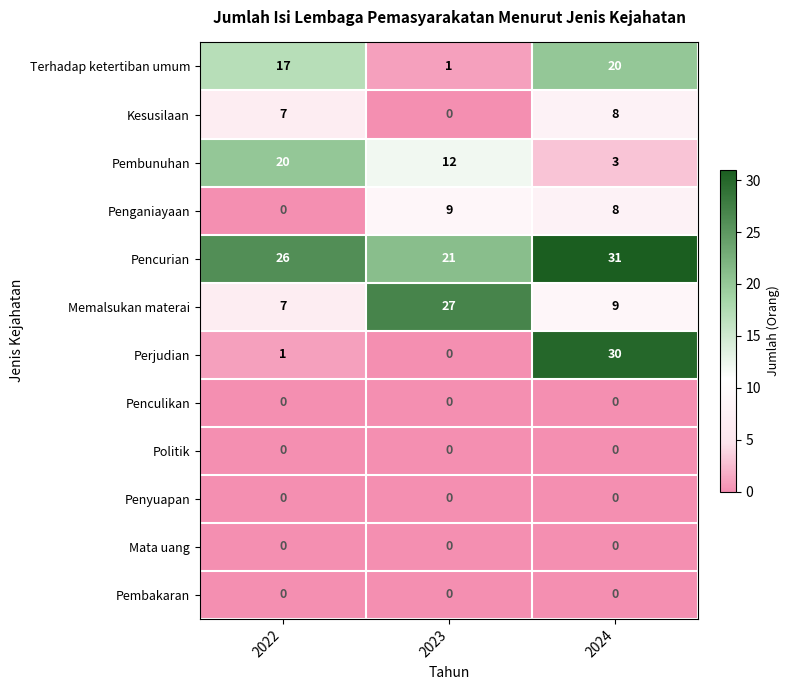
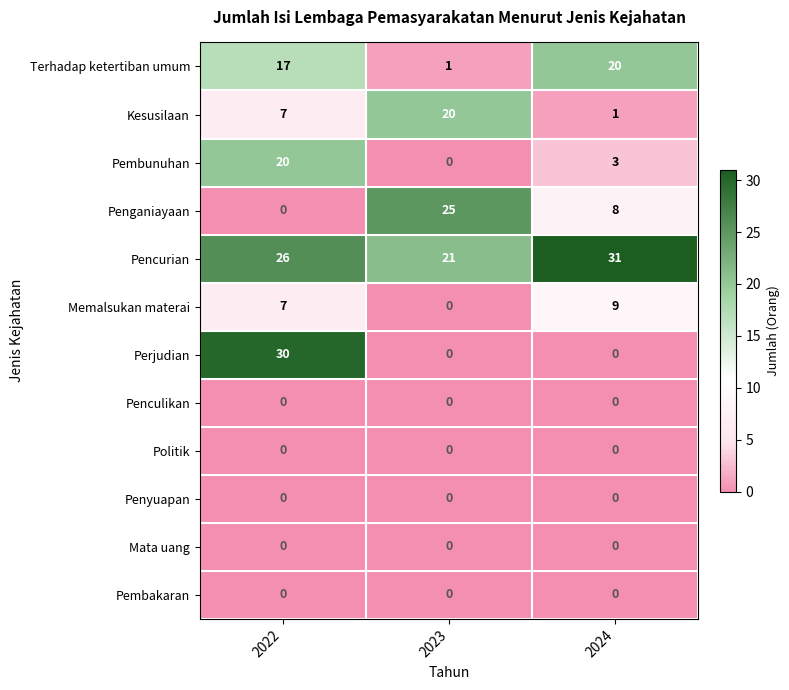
  {
    "Terhadap ketertiban umum": {
      "2022": 17,
      "2023": 1,
      "2024": 20
    },
    "Kesusilaan": {
      "2022": 7,
-     "2023": 0,
-     "2024": 8
+     "2023": 20,
+     "2024": 1
    },
    "Pembunuhan": {
      "2022": 20,
-     "2023": 12,
+     "2023": 0,
      "2024": 3
    },
    "Penganiayaan": {
      "2022": 0,
-     "2023": 9,
+     "2023": 25,
      "2024": 8
    },
    "Pencurian": {
      "2022": 26,
      "2023": 21,
      "2024": 31
    },
    "Memalsukan materai": {
      "2022": 7,
-     "2023": 27,
+     "2023": 0,
      "2024": 9
    },
    "Perjudian": {
-     "2022": 1,
+     "2022": 30,
      "2023": 0,
-     "2024": 30
+     "2024": 0
    },
    "Penculikan": {
      "2022": 0,
      "2023": 0,
      "2024": 0
    },
    "Politik": {
      "2022": 0,
      "2023": 0,
      "2024": 0
    },
    "Penyuapan": {
      "2022": 0,
      "2023": 0,
      "2024": 0
    },
    "Mata uang": {
      "2022": 0,
      "2023": 0,
      "2024": 0
    },
    "Pembakaran": {
      "2022": 0,
      "2023": 0,
      "2024": 0
    }
  }
